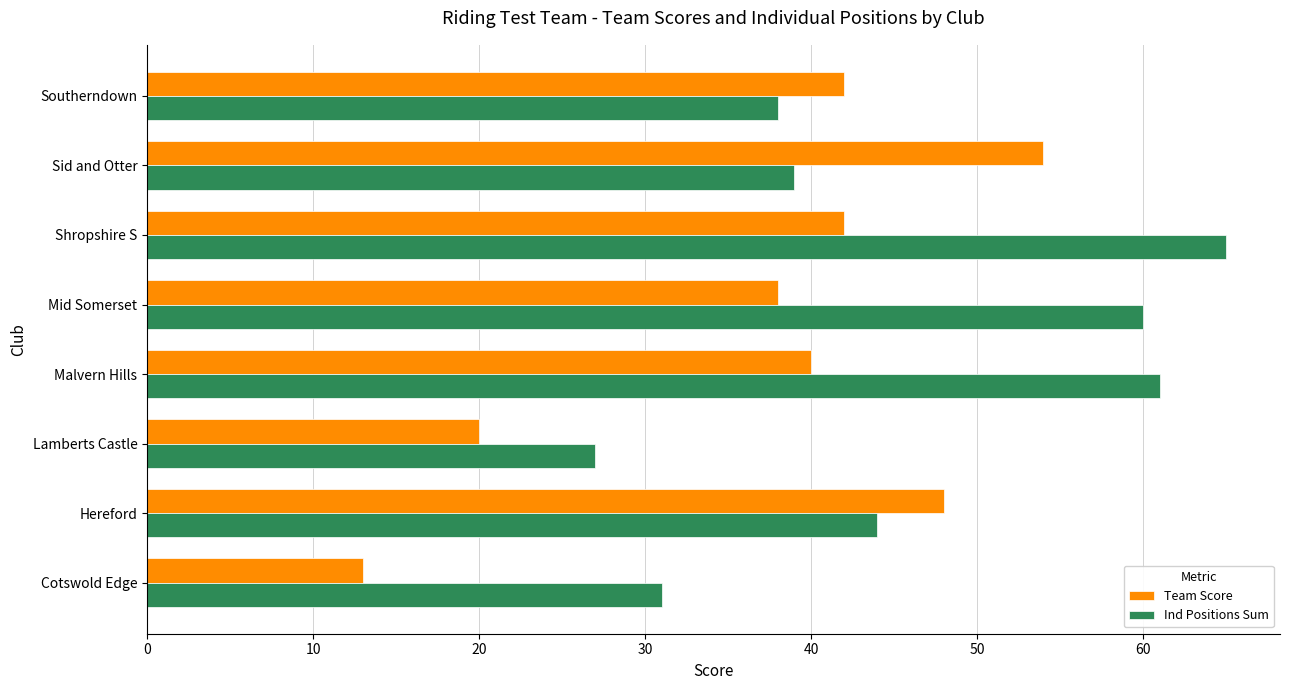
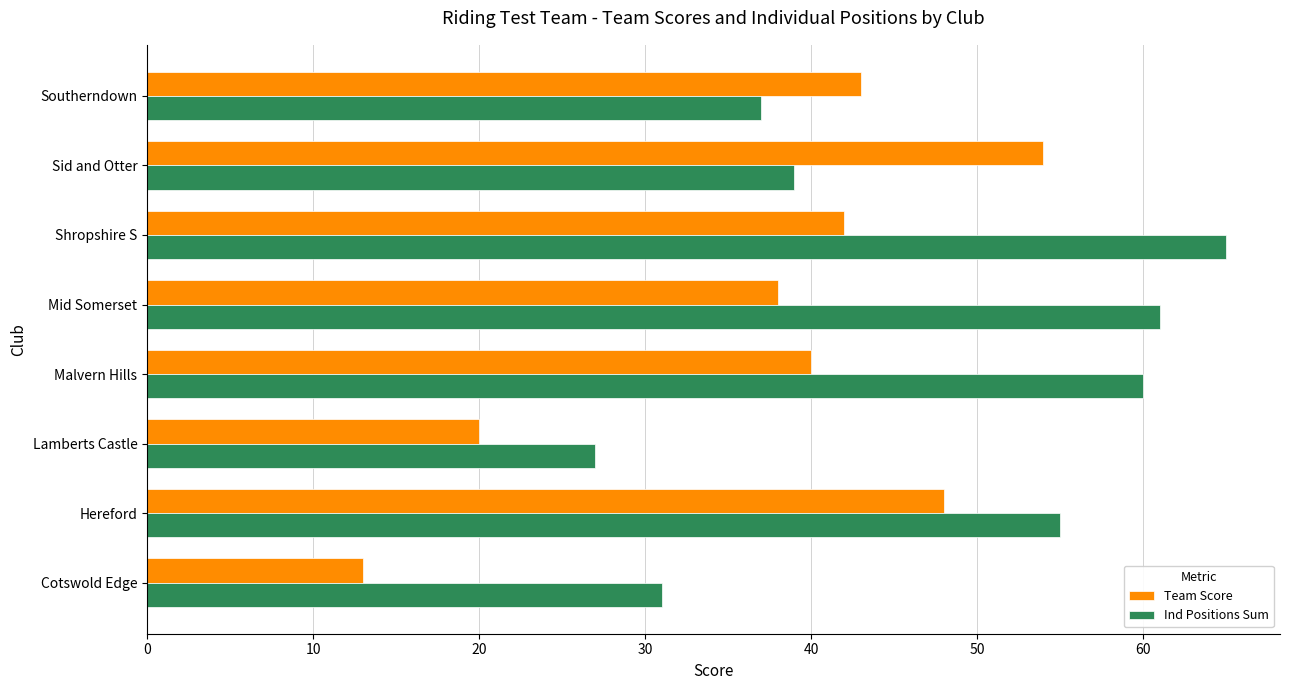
  {
    "Team Score": {
-     "Southerndown": 42,
+     "Southerndown": 43,
      "Sid and Otter": 54,
      "Shropshire S": 42,
      "Mid Somerset": 38,
      "Malvern Hills": 40,
      "Lamberts Castle": 20,
      "Hereford": 48,
      "Cotswold Edge": 13
    },
    "Ind Positions Sum": {
-     "Southerndown": 38,
+     "Southerndown": 37,
      "Sid and Otter": 39,
      "Shropshire S": 65,
-     "Mid Somerset": 60,
-     "Malvern Hills": 61,
+     "Mid Somerset": 61,
+     "Malvern Hills": 60,
      "Lamberts Castle": 27,
-     "Hereford": 44,
+     "Hereford": 55,
      "Cotswold Edge": 31
    }
  }
